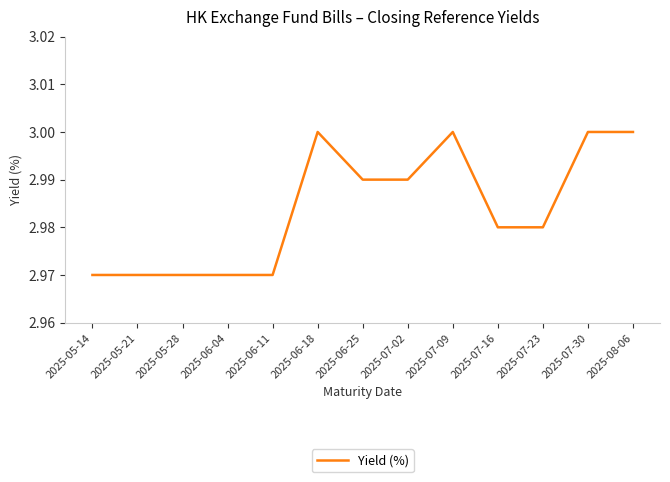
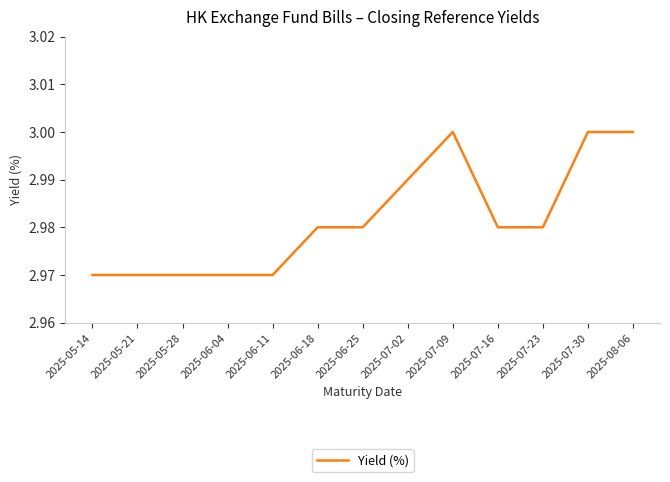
  {
    "2025-05-14": 2.97,
    "2025-05-21": 2.97,
    "2025-05-28": 2.97,
    "2025-06-04": 2.97,
    "2025-06-11": 2.97,
-   "2025-06-18": 3.00,
-   "2025-06-25": 2.99,
+   "2025-06-18": 2.98,
+   "2025-06-25": 2.98,
    "2025-07-02": 2.99,
    "2025-07-09": 3.00,
    "2025-07-16": 2.98,
    "2025-07-23": 2.98,
    "2025-07-30": 3.00,
    "2025-08-06": 3.00
  }
